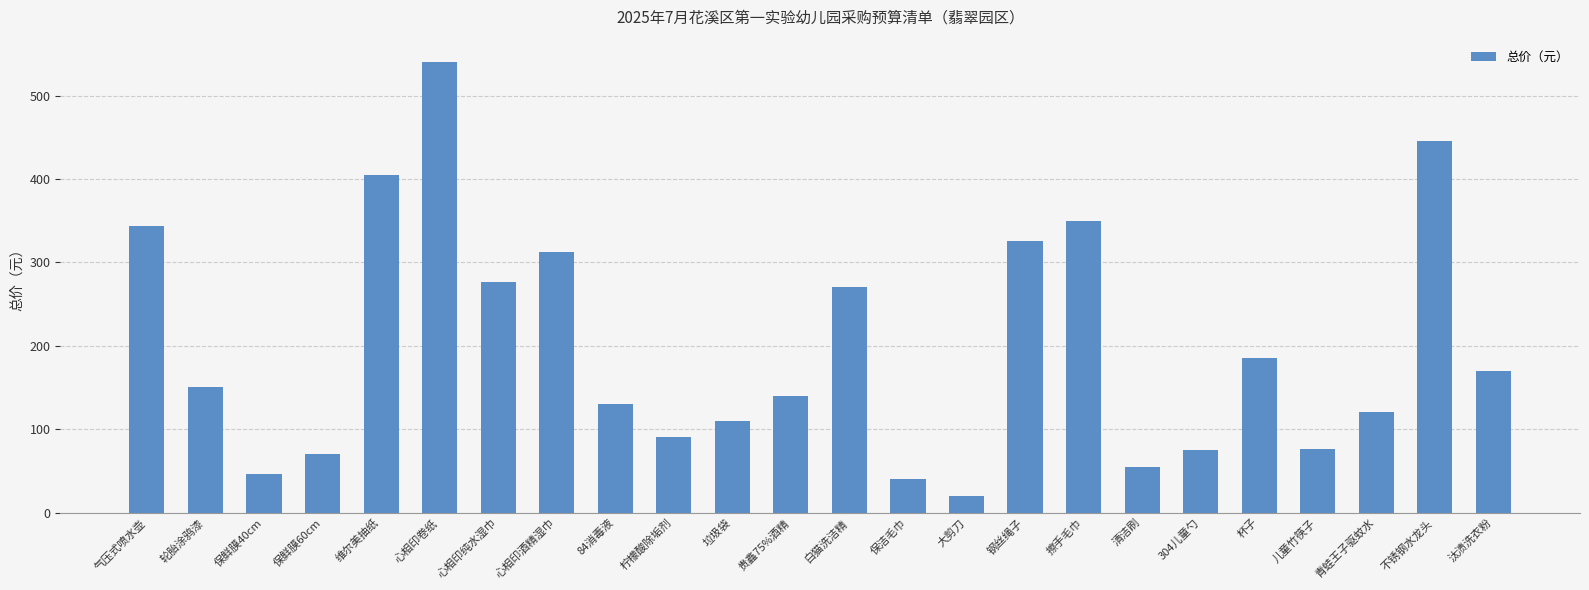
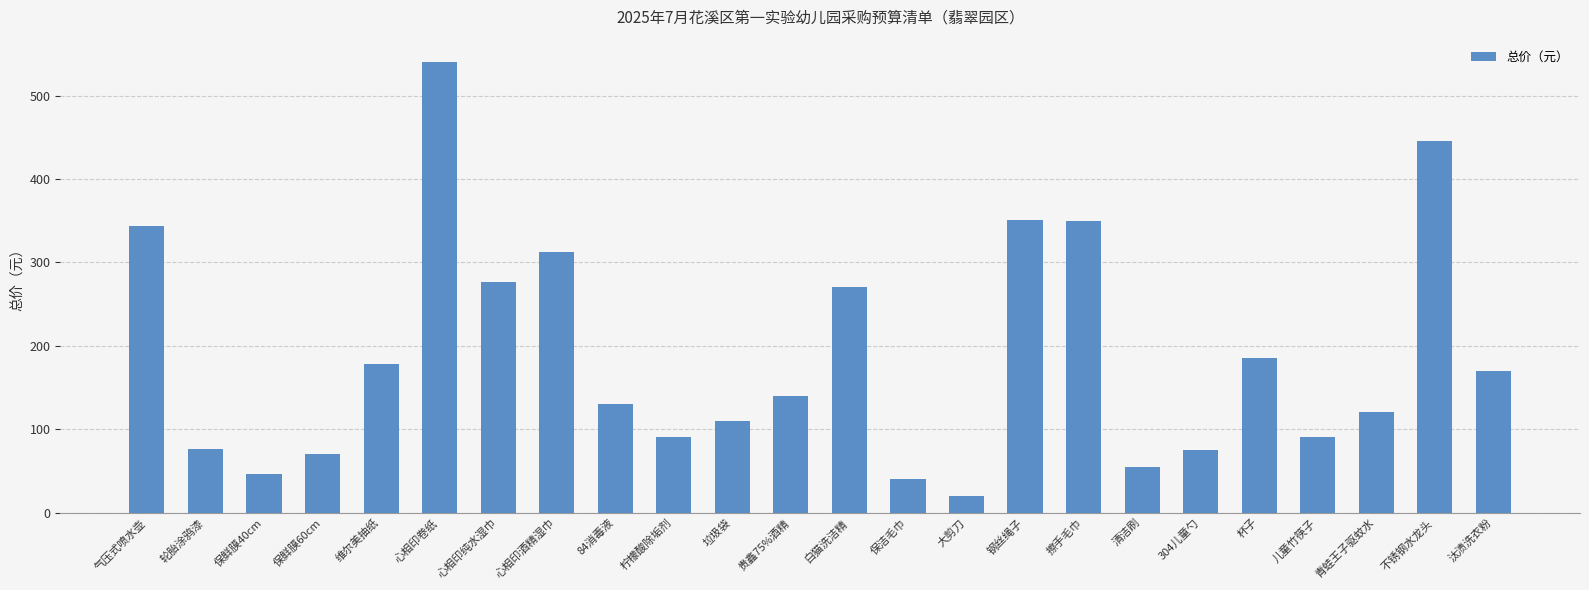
  {
    "气压式喷水壶": 340,
-   "轮胎涂鸦漆": 150,
+   "轮胎涂鸦漆": 80,
    "保鲜膜40cm": 50,
    "保鲜膜60cm": 70,
-   "维尔美抽纸": 410,
+   "维尔美抽纸": 180,
    "心相印卷纸": 540,
    "心相印纯水湿巾": 280,
    "心相印酒精湿巾": 310,
    "84消毒液": 130,
    "柠檬酸除垢剂": 90,
    "垃圾袋": 110,
    "贵鑫75%酒精": 140,
    "白猫洗洁精": 270,
    "保洁毛巾": 40,
    "大剪刀": 20,
-   "钢丝绳子": 330,
+   "钢丝绳子": 350,
    "擦手毛巾": 350,
    "清洁刷": 50,
    "304儿童勺": 80,
    "杯子": 190,
-   "儿童竹筷子": 80,
+   "儿童竹筷子": 90,
    "青蛙王子驱蚊水": 120,
    "不锈钢水龙头": 450,
    "汰渍洗衣粉": 170
  }
